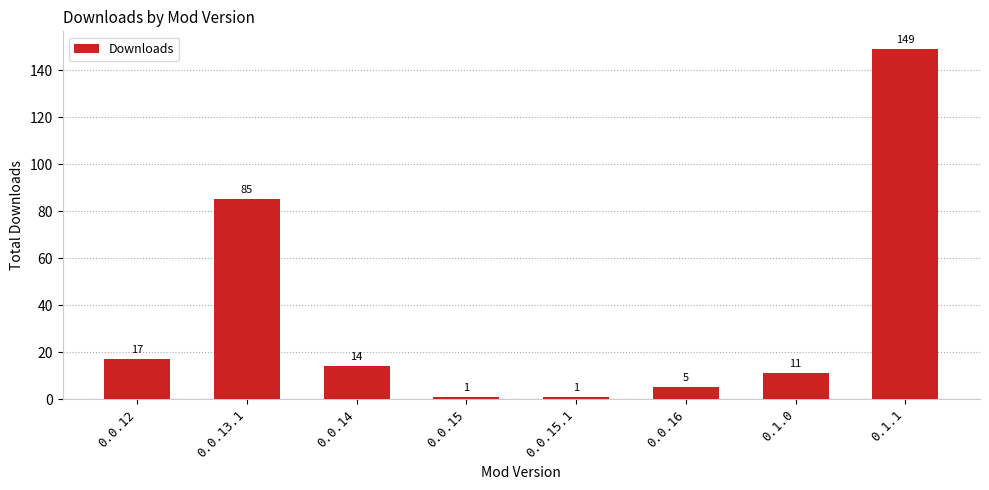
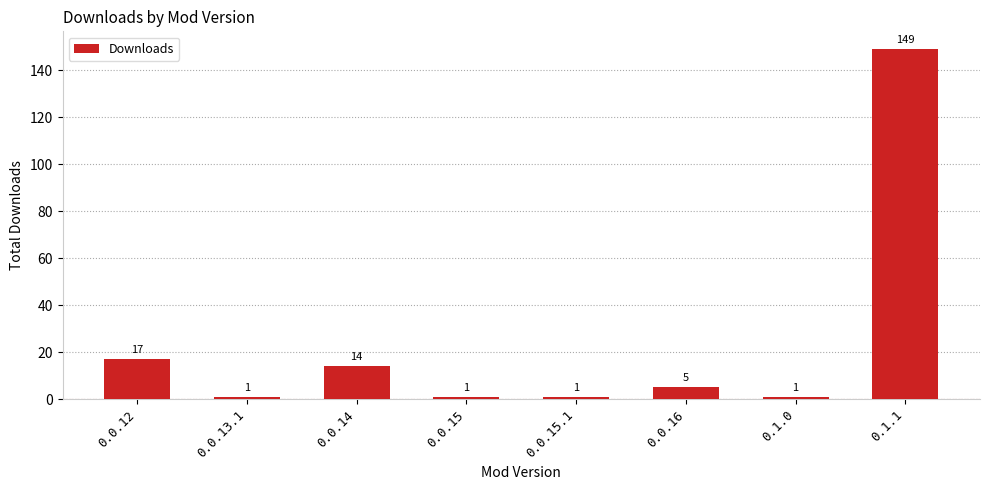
  {
    "0.0.12": 17,
-   "0.0.13.1": 85,
+   "0.0.13.1": 1,
    "0.0.14": 14,
    "0.0.15": 1,
    "0.0.15.1": 1,
    "0.0.16": 5,
-   "0.1.0": 11,
+   "0.1.0": 1,
    "0.1.1": 149
  }
